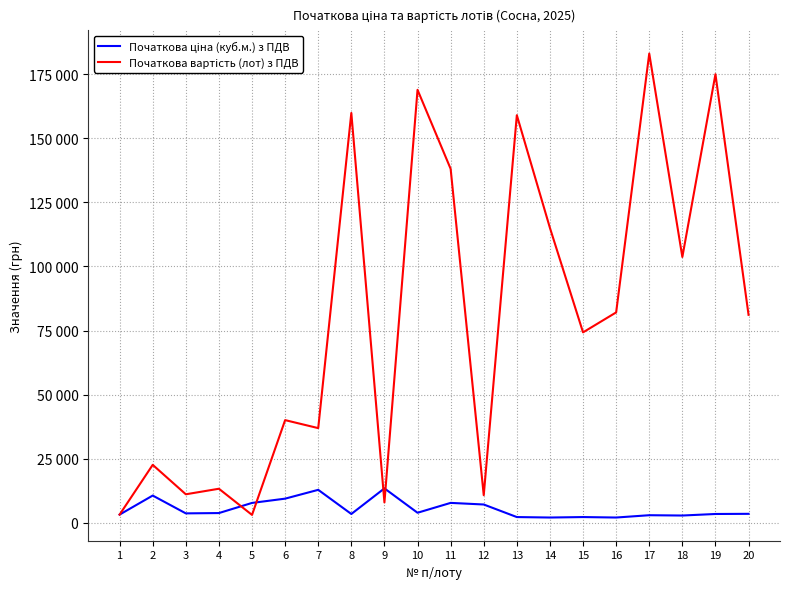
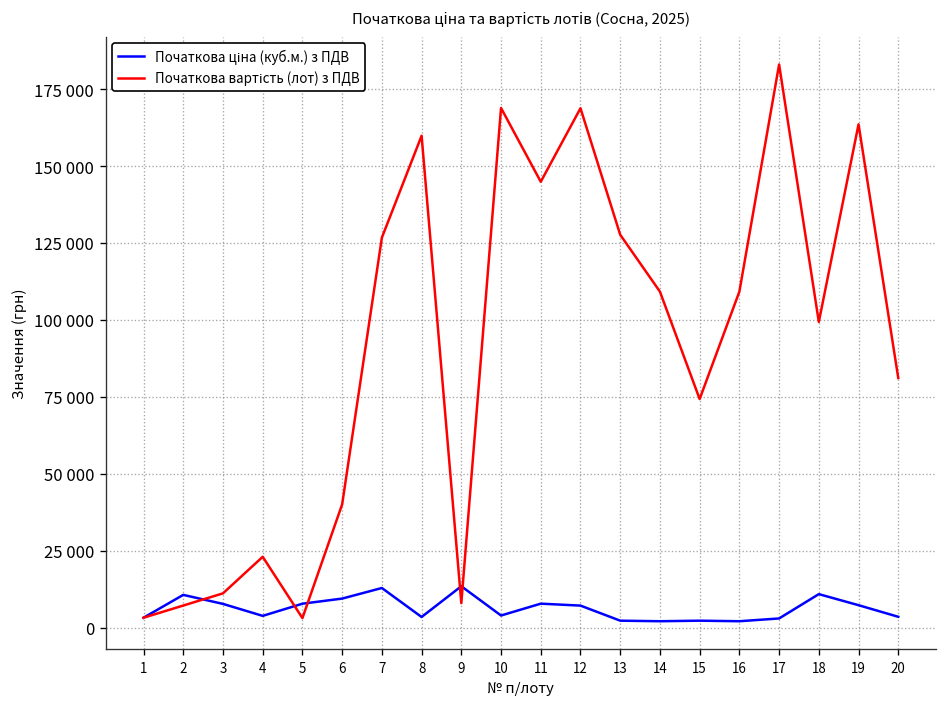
  {
    "Початкова ціна (куб.м.) з ПДВ": {
      "2": 11000,
-     "3": 4000,
+     "3": 8000,
      "4": 4000,
      "5": 8000,
      "6": 9000,
      "7": 13000,
      "8": 3000,
      "9": 13000,
      "10": 4000,
      "11": 8000,
      "12": 7000,
      "13": 2000,
      "14": 2000,
      "15": 2000,
      "16": 2000,
      "17": 3000,
-     "18": 3000,
-     "19": 3000,
+     "18": 11000,
+     "19": 7000,
      "20": 4000
    },
    "Початкова вартість (лот) з ПДВ": {
-     "2": 23000,
+     "2": 7000,
      "3": 11000,
-     "4": 13000,
+     "4": 23000,
      "5": 3000,
      "6": 40000,
-     "7": 37000,
+     "7": 127000,
      "8": 160000,
      "9": 8000,
      "10": 169000,
-     "11": 138000,
-     "12": 11000,
-     "13": 159000,
-     "14": 115000,
+     "11": 145000,
+     "12": 169000,
+     "13": 128000,
+     "14": 109000,
      "15": 74000,
-     "16": 82000,
+     "16": 109000,
      "17": 183000,
-     "18": 104000,
-     "19": 175000,
+     "18": 99000,
+     "19": 164000,
      "20": 81000
    }
  }
